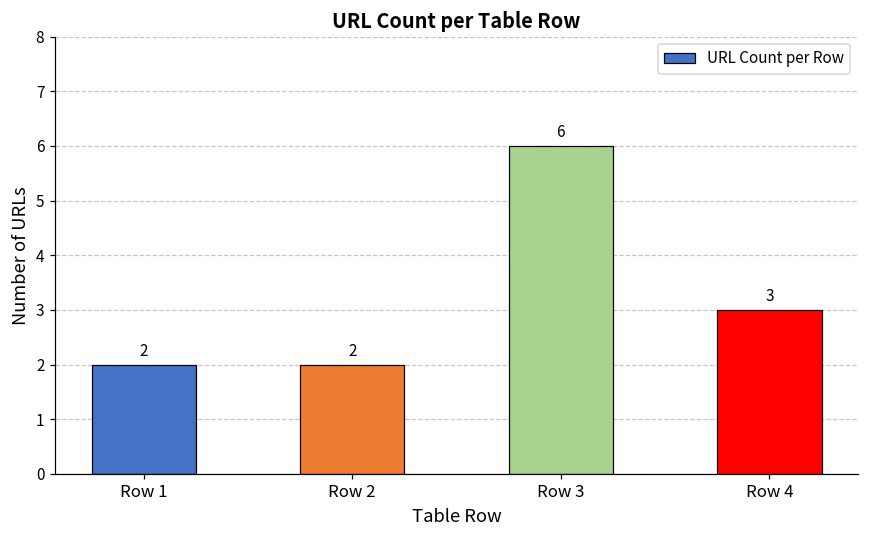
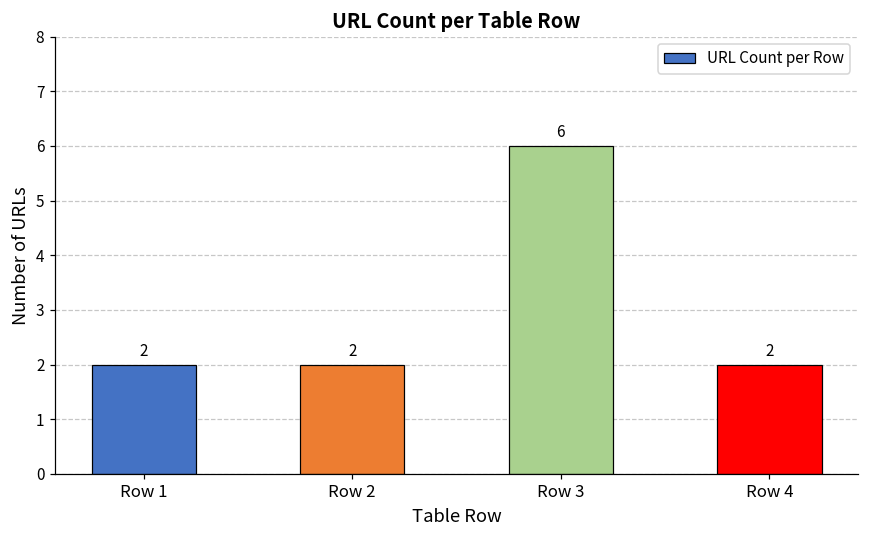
  {
    "Row 1": 2,
    "Row 2": 2,
    "Row 3": 6,
-   "Row 4": 3
+   "Row 4": 2
  }
